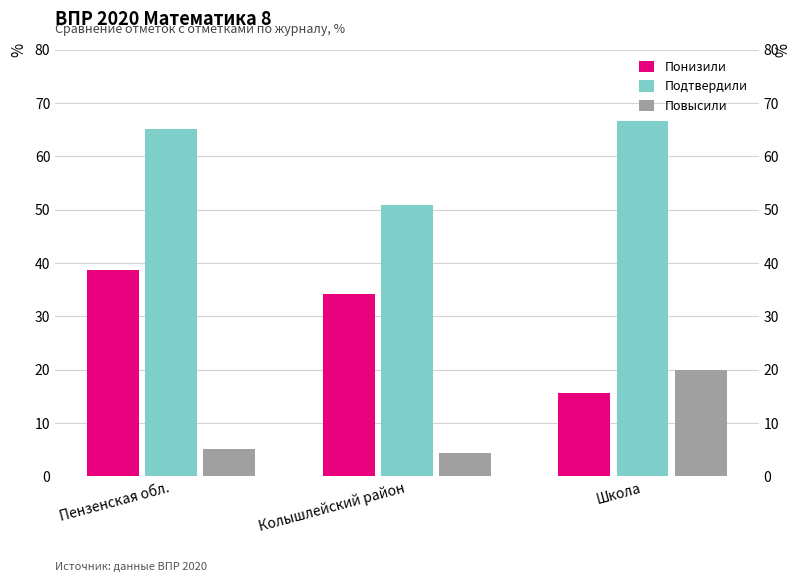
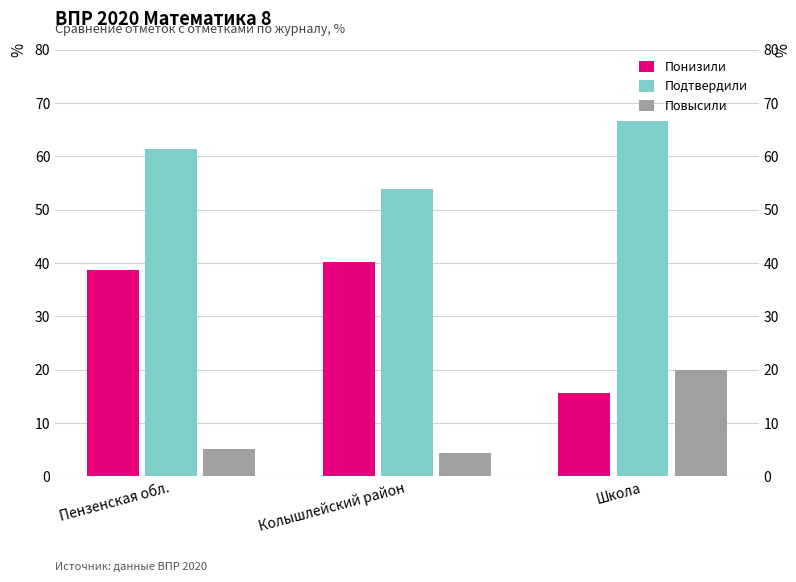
  {
    "Понизили": {
      "Пензенская обл.": 39,
-     "Колышлейский район": 34,
+     "Колышлейский район": 40,
      "Школа": 16
    },
    "Подтвердили": {
-     "Пензенская обл.": 65,
-     "Колышлейский район": 51,
+     "Пензенская обл.": 61,
+     "Колышлейский район": 54,
      "Школа": 67
    },
    "Повысили": {
      "Пензенская обл.": 5,
      "Колышлейский район": 4,
      "Школа": 20
    }
  }
